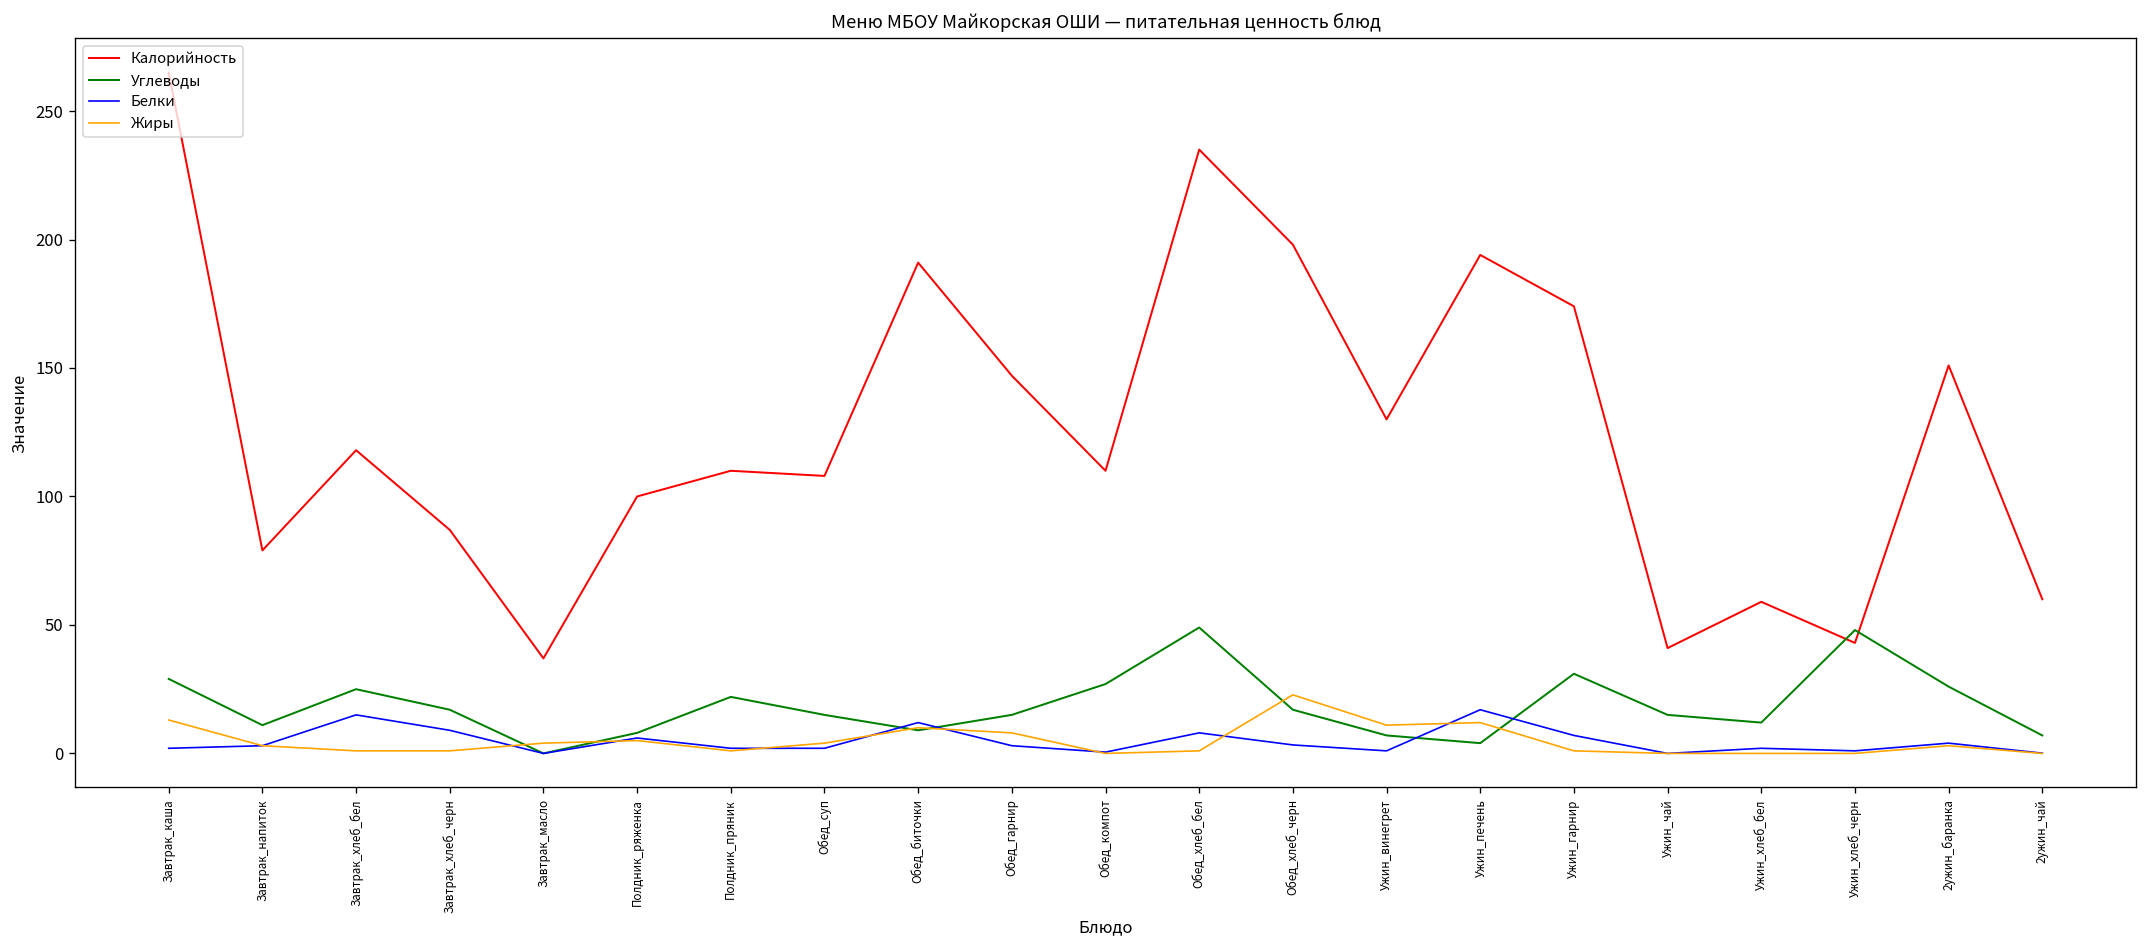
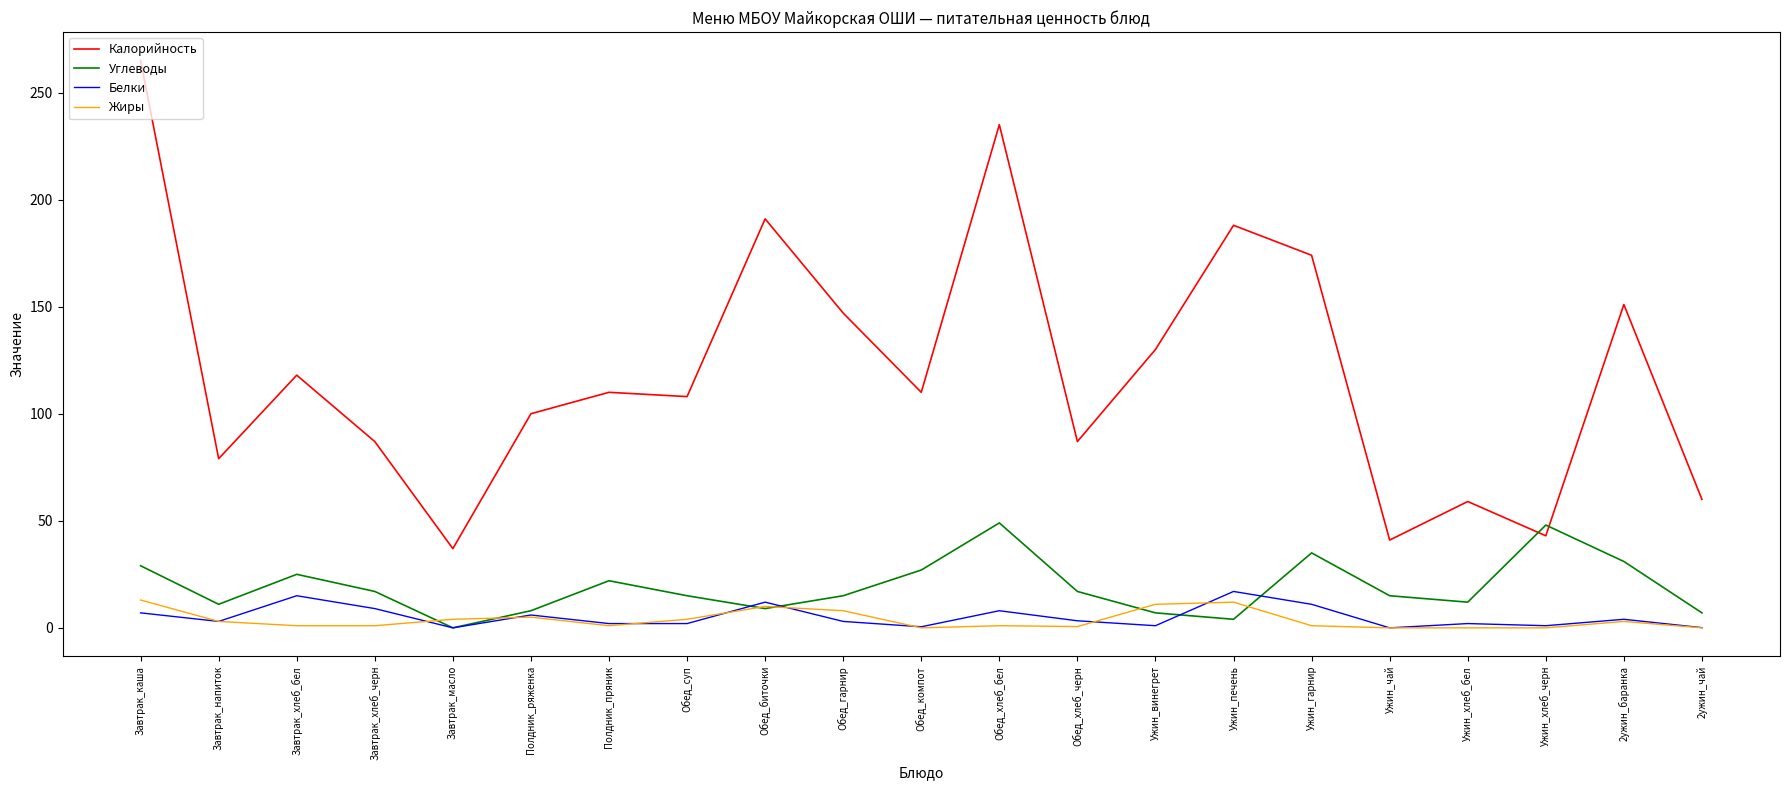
  {
    "Калорийность": {
      "Завтрак_напиток": 79,
      "Завтрак_хлеб_бел": 118,
      "Завтрак_хлеб_черн": 87,
      "Завтрак_масло": 37,
      "Полдник_ряженка": 100,
      "Полдник_пряник": 110,
      "Обед_суп": 108,
      "Обед_биточки": 191,
      "Обед_гарнир": 147,
      "Обед_компот": 110,
      "Обед_хлеб_бел": 235,
-     "Обед_хлеб_черн": 198,
+     "Обед_хлеб_черн": 87,
      "Ужин_винегрет": 130,
-     "Ужин_печень": 194,
+     "Ужин_печень": 188,
      "Ужин_гарнир": 174,
      "Ужин_чай": 41,
      "Ужин_хлеб_бел": 59,
      "Ужин_хлеб_черн": 43,
      "2ужин_баранка": 151,
      "2ужин_чай": 60
    },
    "Углеводы": {
      "Завтрак_каша": 29,
      "Завтрак_напиток": 11,
      "Завтрак_хлеб_бел": 25,
      "Завтрак_хлеб_черн": 17,
      "Полдник_ряженка": 8,
      "Полдник_пряник": 22,
      "Обед_суп": 15,
      "Обед_гарнир": 15,
      "Обед_компот": 27,
      "Обед_хлеб_бел": 49,
      "Обед_хлеб_черн": 17,
      "Ужин_винегрет": 7,
      "Ужин_печень": 4,
-     "Ужин_гарнир": 31,
+     "Ужин_гарнир": 35,
      "Ужин_чай": 15,
      "Ужин_хлеб_бел": 12,
      "Ужин_хлеб_черн": 48,
-     "2ужин_баранка": 26,
+     "2ужин_баранка": 31,
      "2ужин_чай": 7
    },
    "Белки": {
-     "Завтрак_каша": 2,
+     "Завтрак_каша": 7,
      "Завтрак_хлеб_бел": 15,
      "Завтрак_хлеб_черн": 9,
      "Обед_суп": 2,
      "Обед_биточки": 12,
      "Обед_гарнир": 3,
      "Обед_хлеб_бел": 8,
      "Обед_хлеб_черн": 3,
      "Ужин_винегрет": 1,
      "Ужин_печень": 17,
-     "Ужин_гарнир": 7,
+     "Ужин_гарнир": 11,
      "Ужин_хлеб_бел": 2
    },
    "Жиры": {
      "Завтрак_каша": 13,
      "Завтрак_хлеб_бел": 1,
      "Завтрак_хлеб_черн": 1,
      "Завтрак_масло": 4,
      "Обед_суп": 4,
      "Обед_гарнир": 8,
      "Обед_хлеб_бел": 1,
-     "Обед_хлеб_черн": 23,
+     "Обед_хлеб_черн": 1,
      "Ужин_винегрет": 11,
      "Ужин_печень": 12,
      "Ужин_гарнир": 1,
      "Ужин_хлеб_бел": 0
    }
  }
